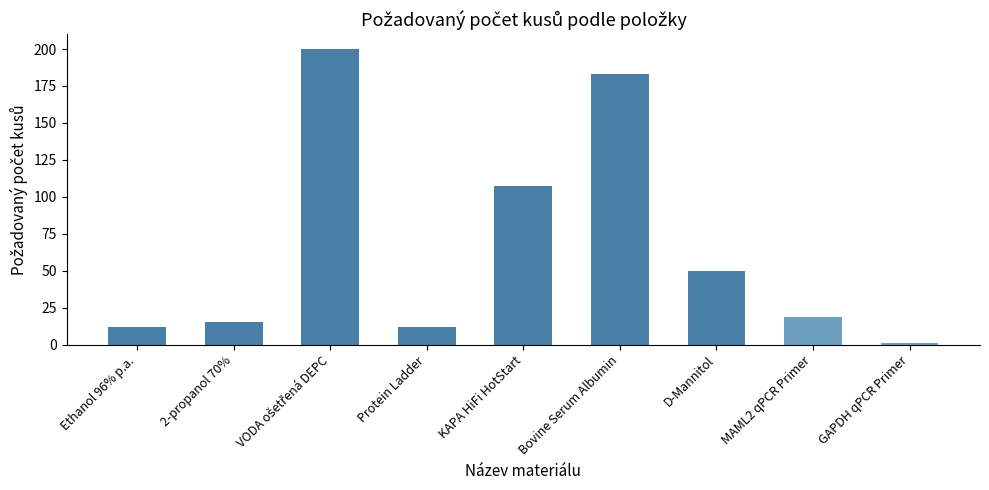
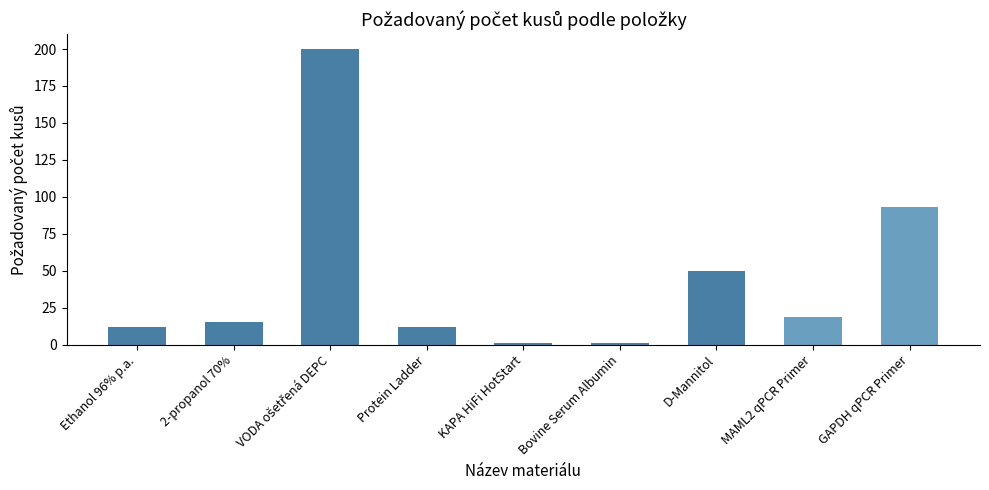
  {
    "Ethanol 96% p.a.": 12,
    "2-propanol 70%": 15,
    "VODA ošetřená DEPC": 200,
    "Protein Ladder": 12,
-   "KAPA HiFi HotStart": 107,
-   "Bovine Serum Albumin": 183,
+   "KAPA HiFi HotStart": 1,
+   "Bovine Serum Albumin": 1,
    "D-Mannitol": 50,
    "MAML2 qPCR Primer": 19,
-   "GAPDH qPCR Primer": 1
+   "GAPDH qPCR Primer": 93
  }
